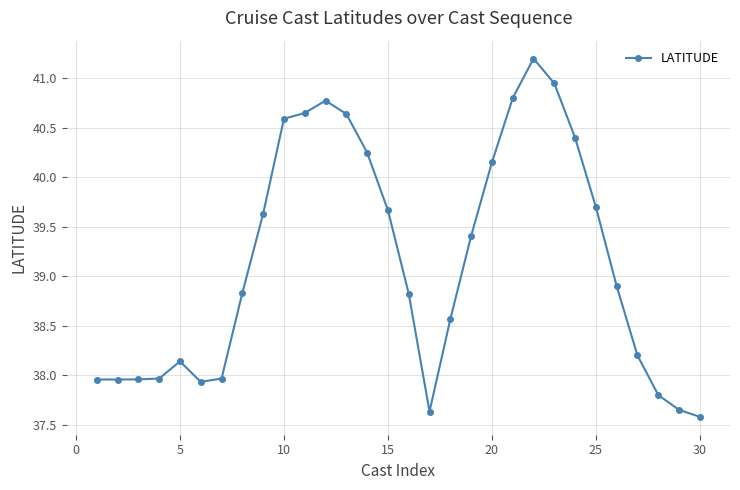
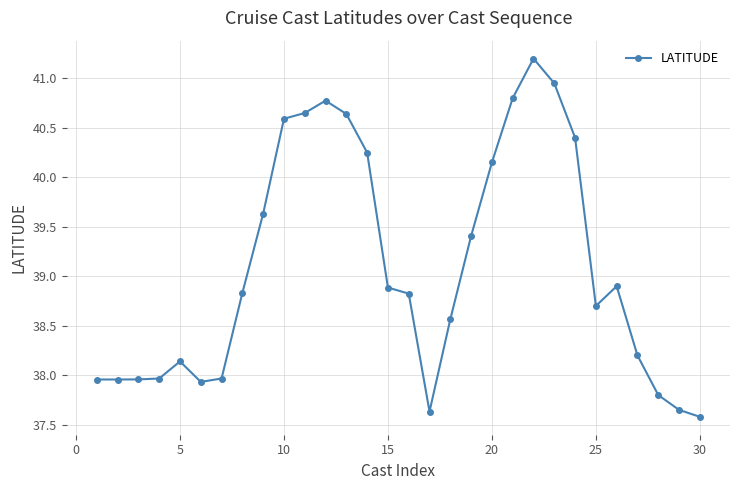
  {
    "5": 38.1,
    "10": 40.6,
-   "15": 39.7,
+   "15": 38.9,
    "20": 40.2,
-   "25": 39.7,
+   "25": 38.7,
    "30": 37.6
  }
